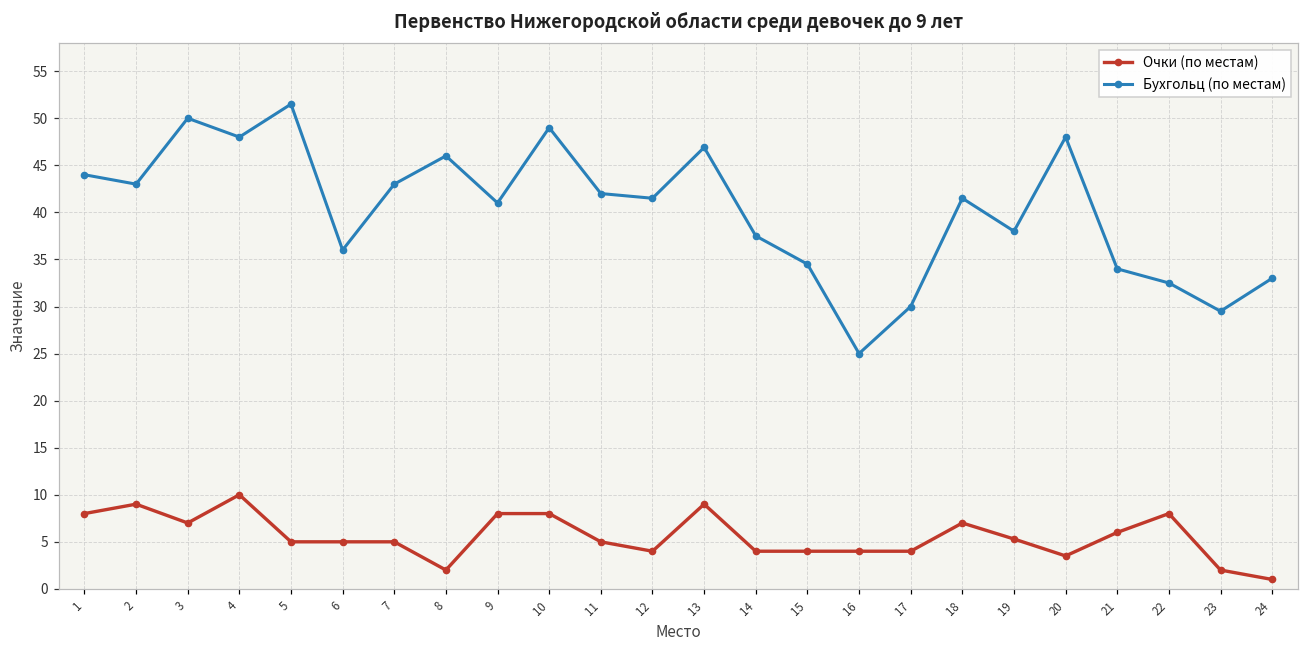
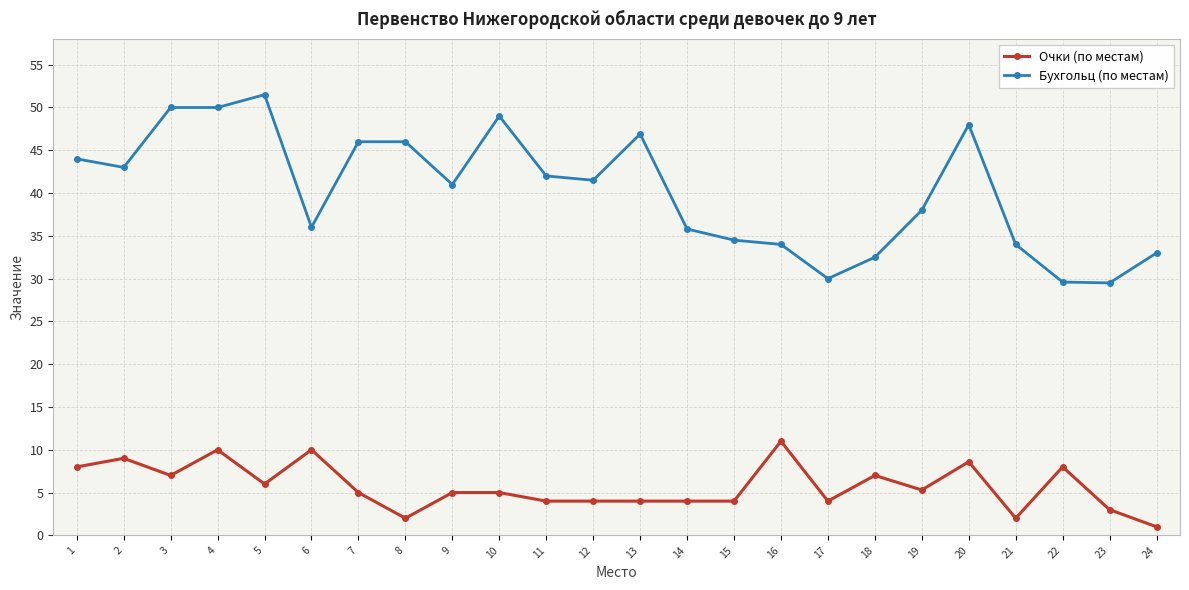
  {
    "Очки (по местам)": {
      "1": 8,
      "2": 9,
      "3": 7,
      "4": 10,
-     "5": 5,
-     "6": 5,
+     "5": 6,
+     "6": 10,
      "7": 5,
      "8": 2,
-     "9": 8,
-     "10": 8,
-     "11": 5,
+     "9": 5,
+     "10": 5,
+     "11": 4,
      "12": 4,
-     "13": 9,
+     "13": 4,
      "14": 4,
      "15": 4,
-     "16": 4,
+     "16": 11,
      "17": 4,
      "18": 7,
      "19": 5,
-     "20": 4,
-     "21": 6,
+     "20": 9,
+     "21": 2,
      "22": 8,
-     "23": 2,
+     "23": 3,
      "24": 1
    },
    "Бухгольц (по местам)": {
      "1": 44,
      "2": 43,
      "3": 50,
-     "4": 48,
+     "4": 50,
      "5": 52,
      "6": 36,
-     "7": 43,
+     "7": 46,
      "8": 46,
      "9": 41,
      "10": 49,
      "11": 42,
      "12": 42,
      "13": 47,
-     "14": 38,
+     "14": 36,
      "15": 35,
-     "16": 25,
+     "16": 34,
      "17": 30,
-     "18": 42,
+     "18": 33,
      "19": 38,
      "20": 48,
      "21": 34,
-     "22": 33,
+     "22": 30,
      "23": 30,
      "24": 33
    }
  }
